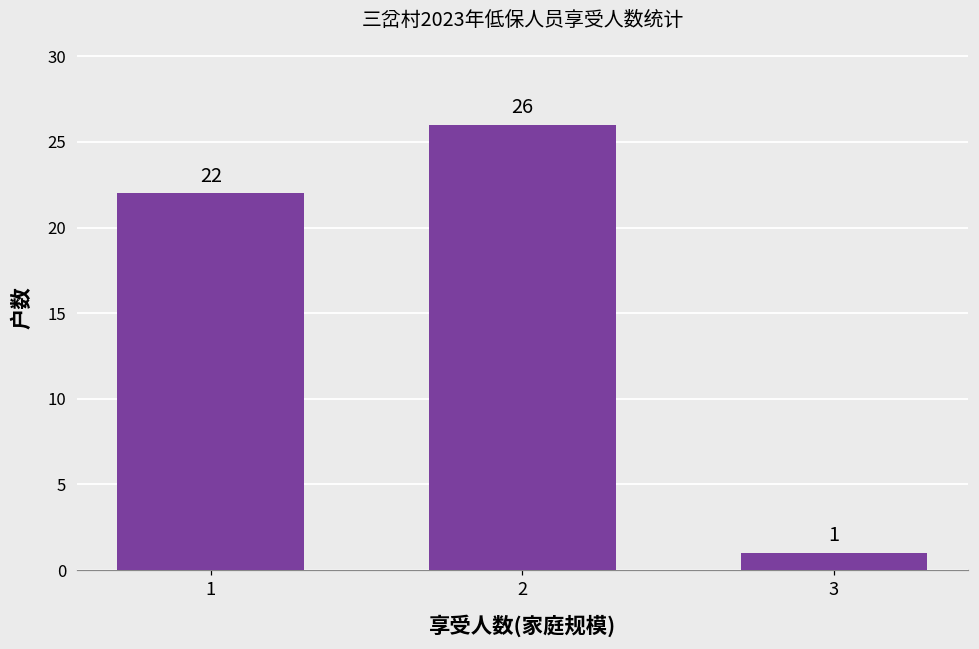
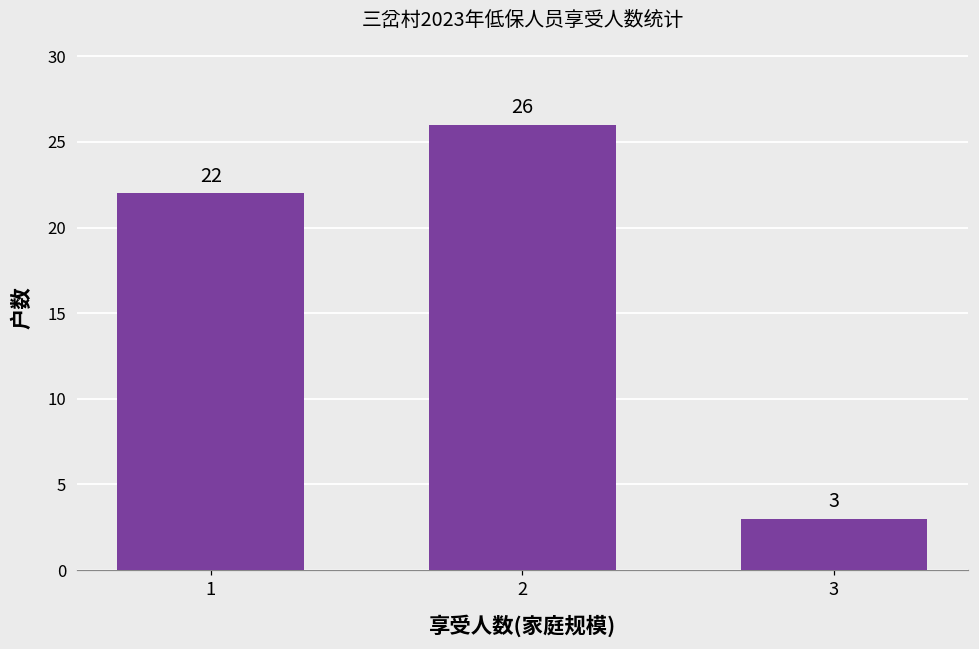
  {
    "1": 22,
    "2": 26,
-   "3": 1
+   "3": 3
  }
